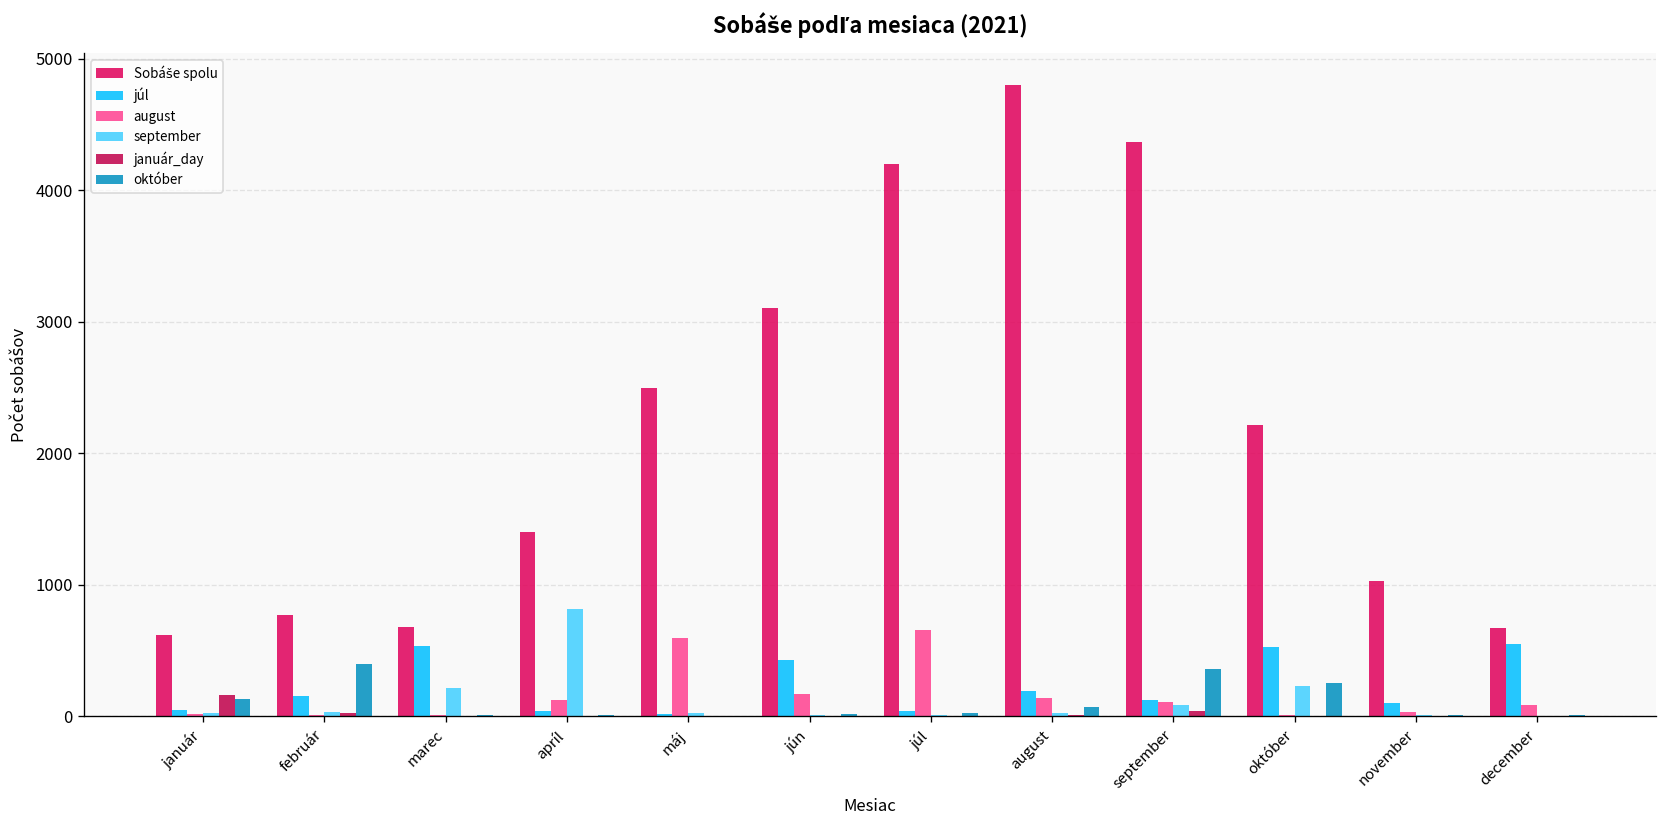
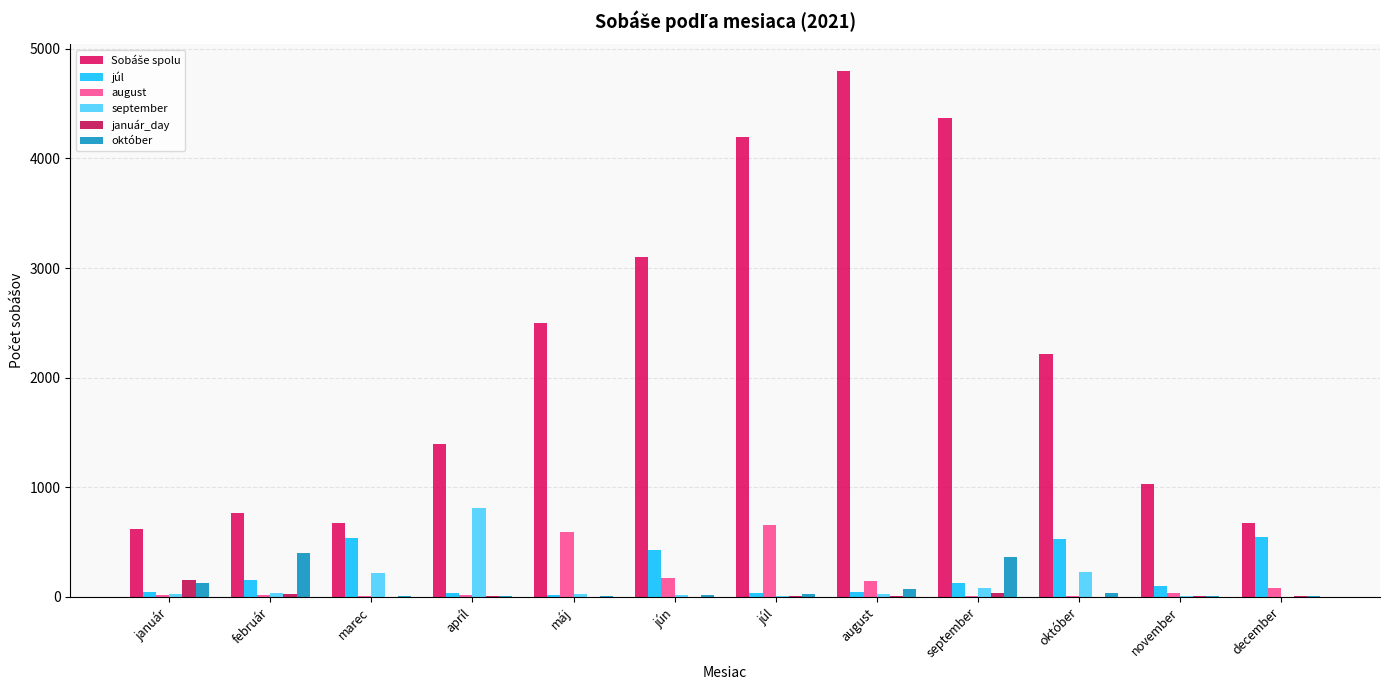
  {
    "júl": {
      "január": 50,
      "február": 160,
      "marec": 530,
      "apríl": 40,
      "jún": 430,
      "júl": 40,
-     "august": 200,
+     "august": 40,
      "september": 130,
      "október": 530,
      "november": 100,
      "december": 550
    },
    "august": {
-     "apríl": 120,
+     "apríl": 20,
      "máj": 600,
      "jún": 170,
      "júl": 660,
      "august": 140,
-     "september": 110,
+     "september": 10,
      "november": 40,
      "december": 80
    },
    "september": {
      "január": 20,
      "február": 40,
      "marec": 220,
      "apríl": 820,
      "máj": 30,
      "august": 20,
      "september": 90,
      "október": 230,
      "december": 0
    },
    "október": {
      "január": 130,
      "február": 400,
      "júl": 30,
      "august": 80,
      "september": 360,
-     "október": 250
+     "október": 40
    }
  }
